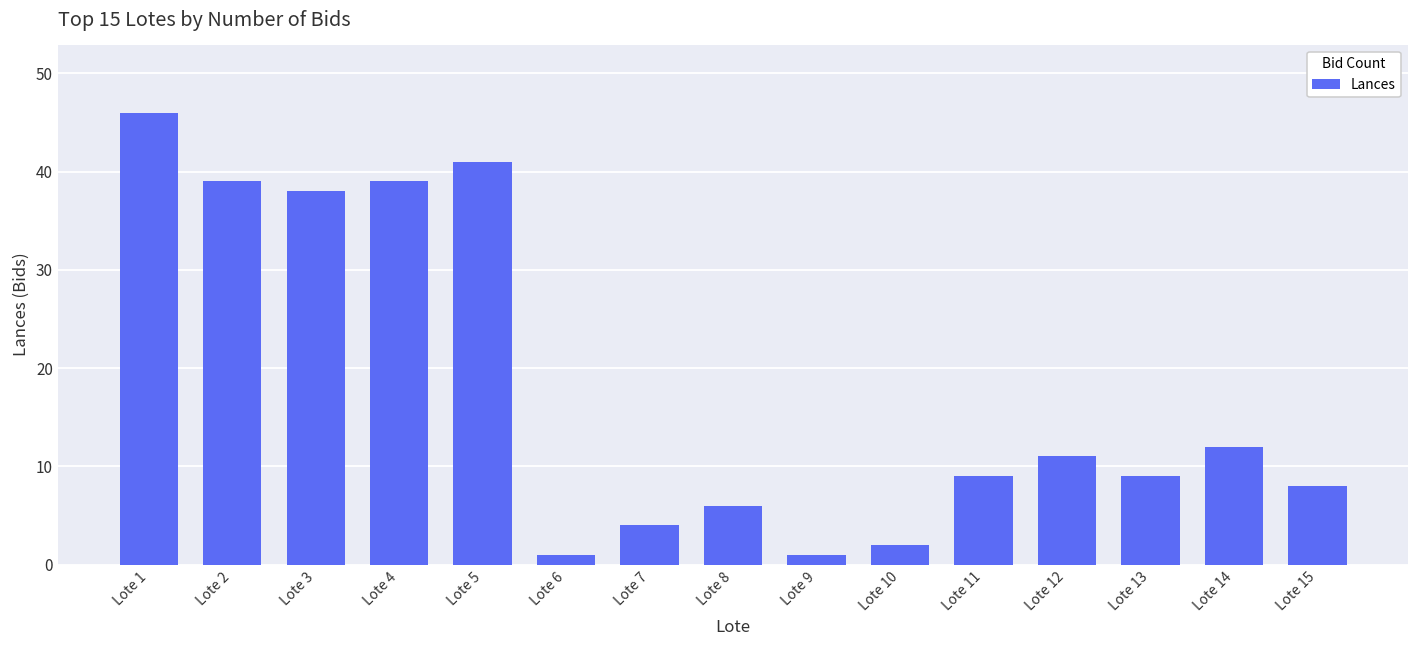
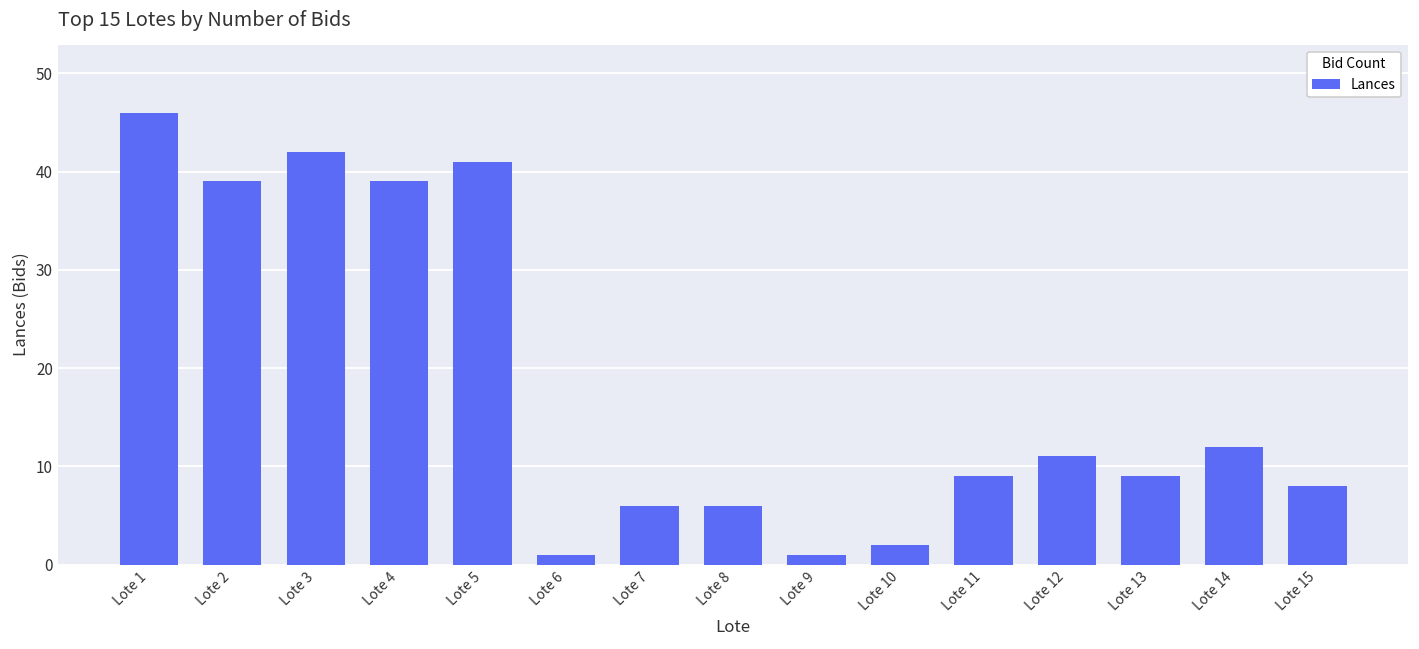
  {
    "Lote 1": 46,
    "Lote 2": 39,
-   "Lote 3": 38,
+   "Lote 3": 42,
    "Lote 4": 39,
    "Lote 5": 41,
    "Lote 6": 1,
-   "Lote 7": 4,
+   "Lote 7": 6,
    "Lote 8": 6,
    "Lote 9": 1,
    "Lote 10": 2,
    "Lote 11": 9,
    "Lote 12": 11,
    "Lote 13": 9,
    "Lote 14": 12,
    "Lote 15": 8
  }
